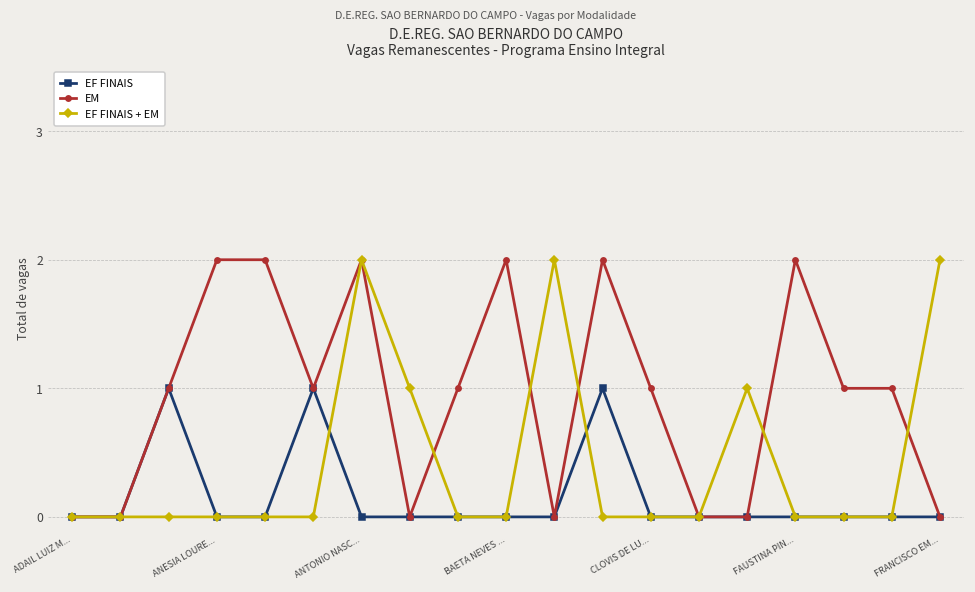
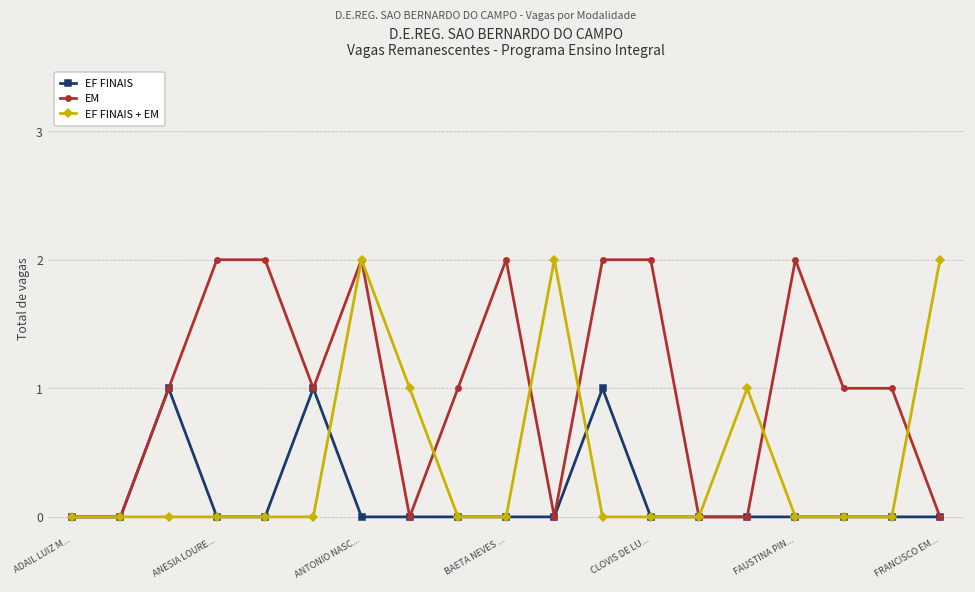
  {
    "EF FINAIS": {
      "ANTONIO NASC...": 0
    },
    "EM": {
      "ANESIA LOURE...": 2,
      "BAETA NEVES ...": 2,
-     "CLOVIS DE LU...": 1,
+     "CLOVIS DE LU...": 2,
      "FAUSTINA PIN...": 2
    },
    "EF FINAIS + EM": {
      "FRANCISCO EM...": 2
    }
  }
